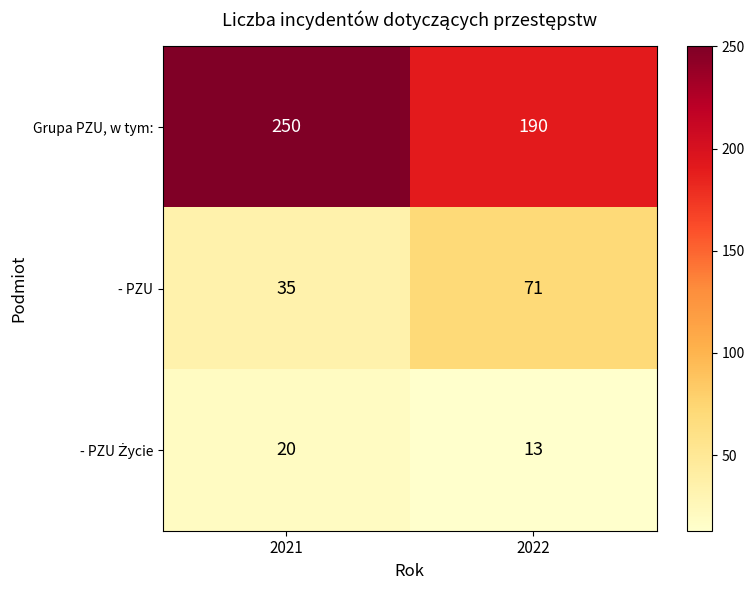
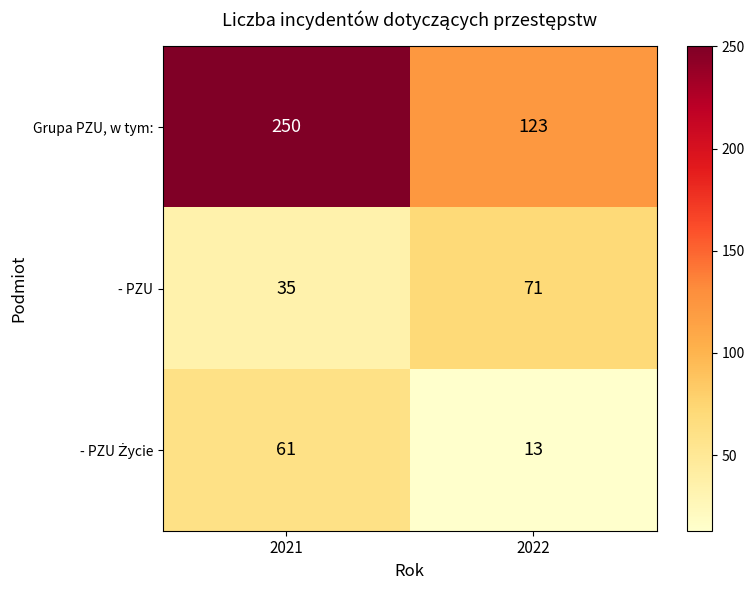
  {
    "Grupa PZU, w tym:": {
      "2021": 250,
-     "2022": 190
+     "2022": 123
    },
    "- PZU": {
      "2021": 35,
      "2022": 71
    },
    "- PZU Życie": {
-     "2021": 20,
+     "2021": 61,
      "2022": 13
    }
  }
